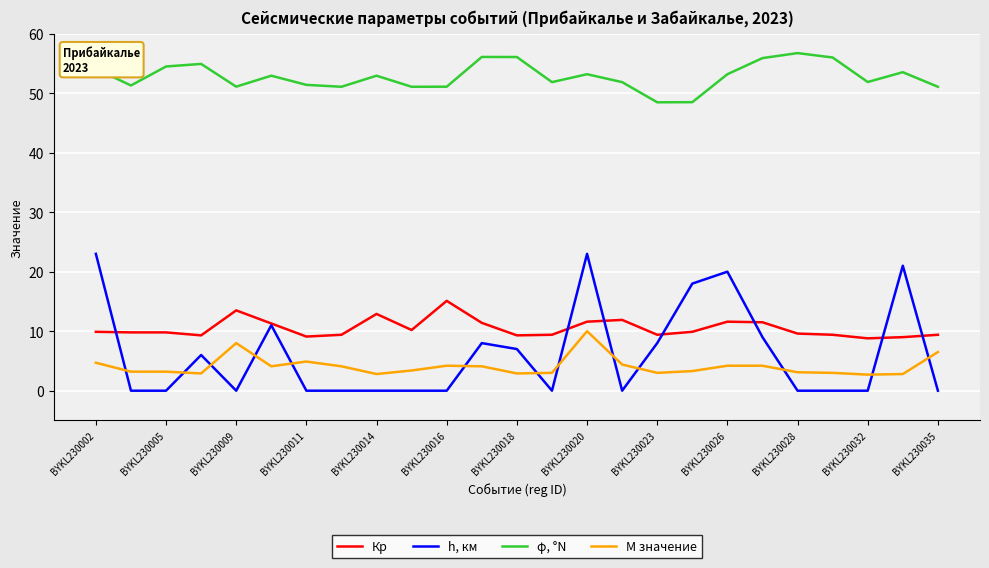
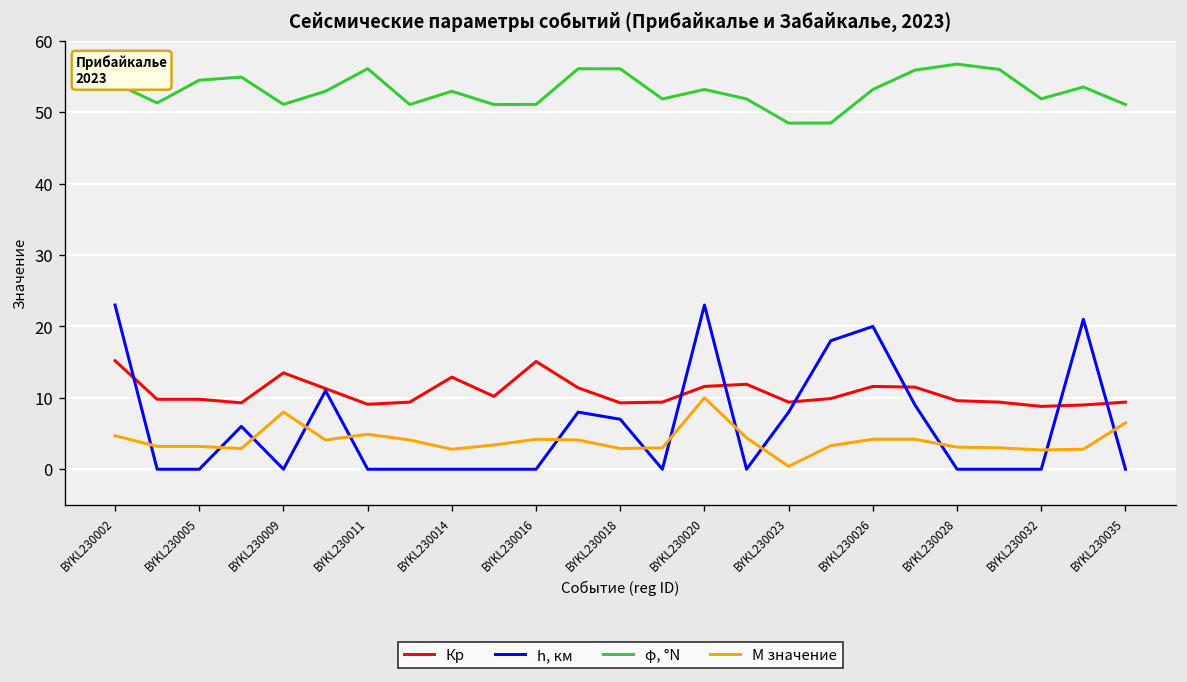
  {
    "Кр": {
-     "BYKL230002": 10,
+     "BYKL230002": 15,
      "BYKL230005": 10,
      "BYKL230009": 14,
      "BYKL230011": 9,
      "BYKL230014": 13,
      "BYKL230016": 15,
      "BYKL230018": 9,
      "BYKL230020": 12,
      "BYKL230023": 9,
      "BYKL230026": 12,
      "BYKL230028": 10,
      "BYKL230032": 9,
      "BYKL230035": 9
    },
    "h, км": {
      "BYKL230002": 23,
      "BYKL230005": 0,
      "BYKL230009": 0,
      "BYKL230011": 0,
      "BYKL230014": 0,
      "BYKL230016": 0,
      "BYKL230018": 7,
      "BYKL230020": 23,
      "BYKL230023": 8,
      "BYKL230026": 20,
      "BYKL230028": 0,
      "BYKL230032": 0,
      "BYKL230035": 0
    },
    "φ, °N": {
      "BYKL230005": 54,
      "BYKL230009": 51,
-     "BYKL230011": 51,
+     "BYKL230011": 56,
      "BYKL230014": 53,
      "BYKL230016": 51,
      "BYKL230018": 56,
      "BYKL230020": 53,
      "BYKL230023": 48,
      "BYKL230026": 53,
      "BYKL230028": 57,
      "BYKL230032": 52,
      "BYKL230035": 51
    },
    "M значение": {
      "BYKL230002": 5,
      "BYKL230005": 3,
      "BYKL230009": 8,
      "BYKL230011": 5,
      "BYKL230014": 3,
      "BYKL230016": 4,
      "BYKL230018": 3,
      "BYKL230020": 10,
-     "BYKL230023": 3,
+     "BYKL230023": 0,
      "BYKL230026": 4,
      "BYKL230028": 3,
      "BYKL230032": 3,
      "BYKL230035": 7
    }
  }
